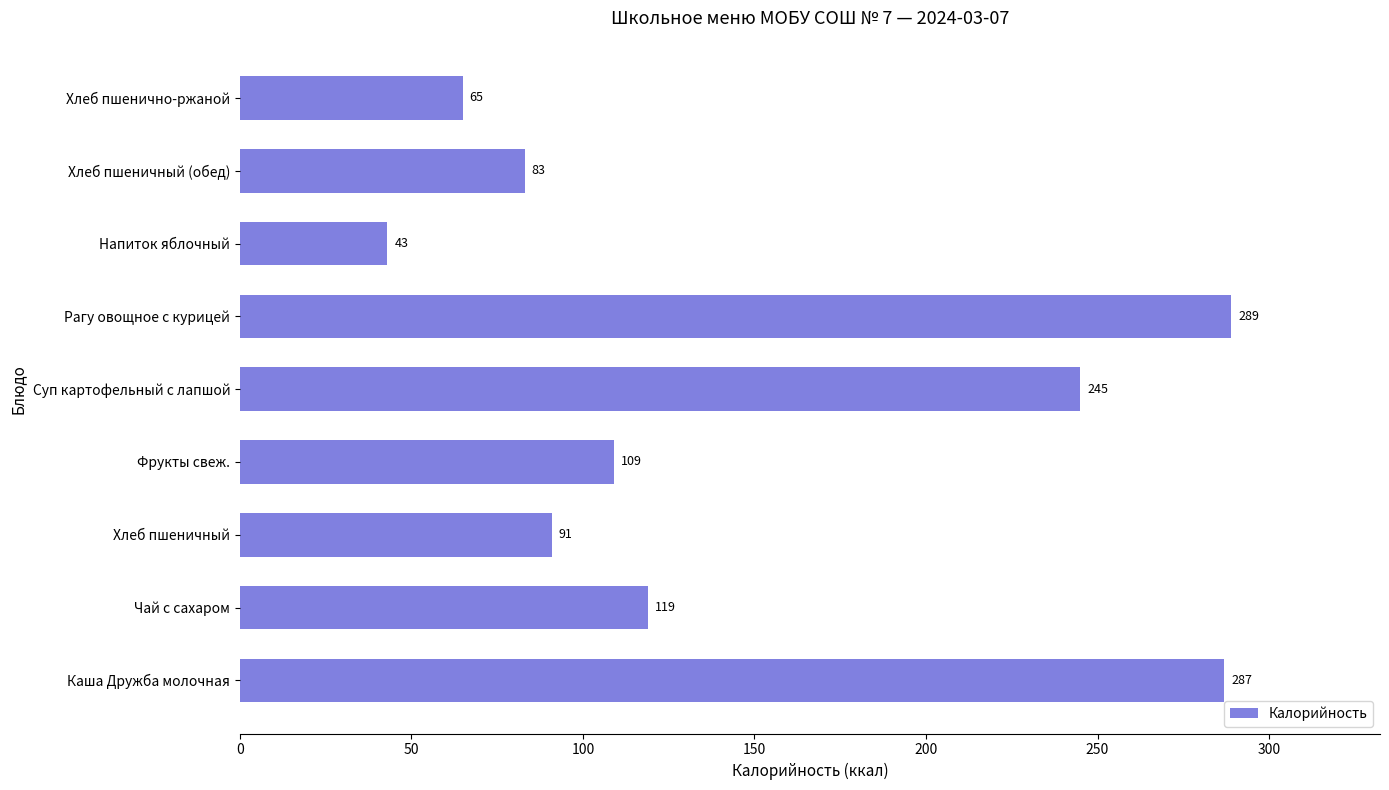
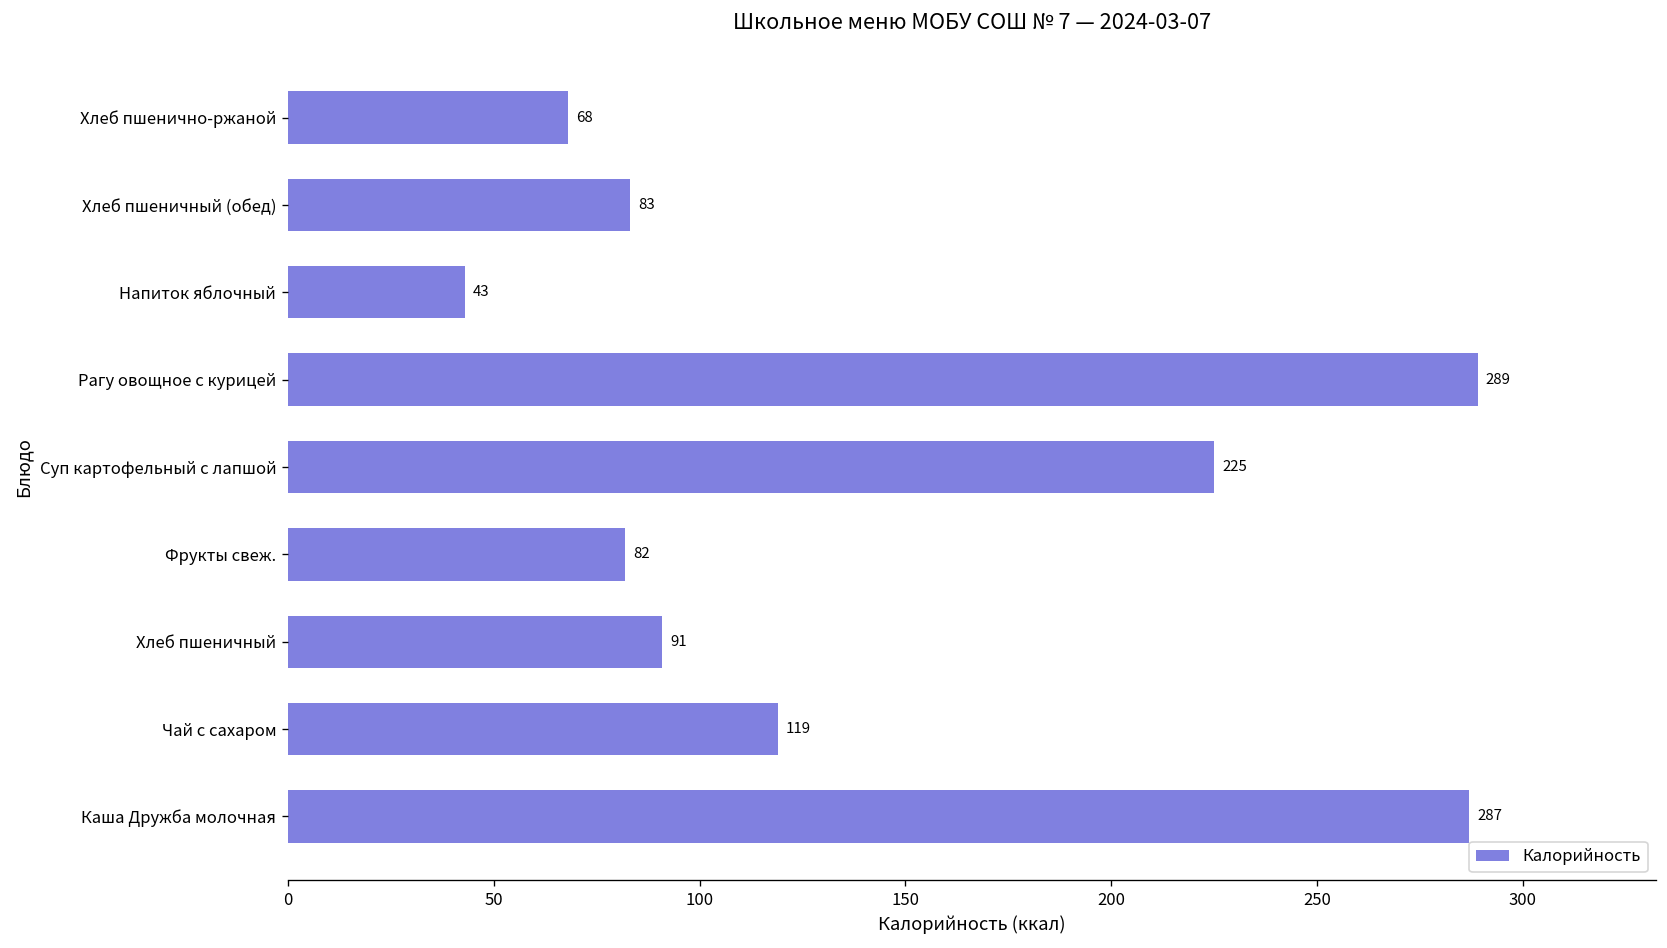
  {
-   "Хлеб пшенично-ржаной": 65,
+   "Хлеб пшенично-ржаной": 68,
    "Хлеб пшеничный (обед)": 83,
    "Напиток яблочный": 43,
    "Рагу овощное с курицей": 289,
-   "Суп картофельный с лапшой": 245,
-   "Фрукты свеж.": 109,
+   "Суп картофельный с лапшой": 225,
+   "Фрукты свеж.": 82,
    "Хлеб пшеничный": 91,
    "Чай с сахаром": 119,
    "Каша Дружба молочная": 287
  }
